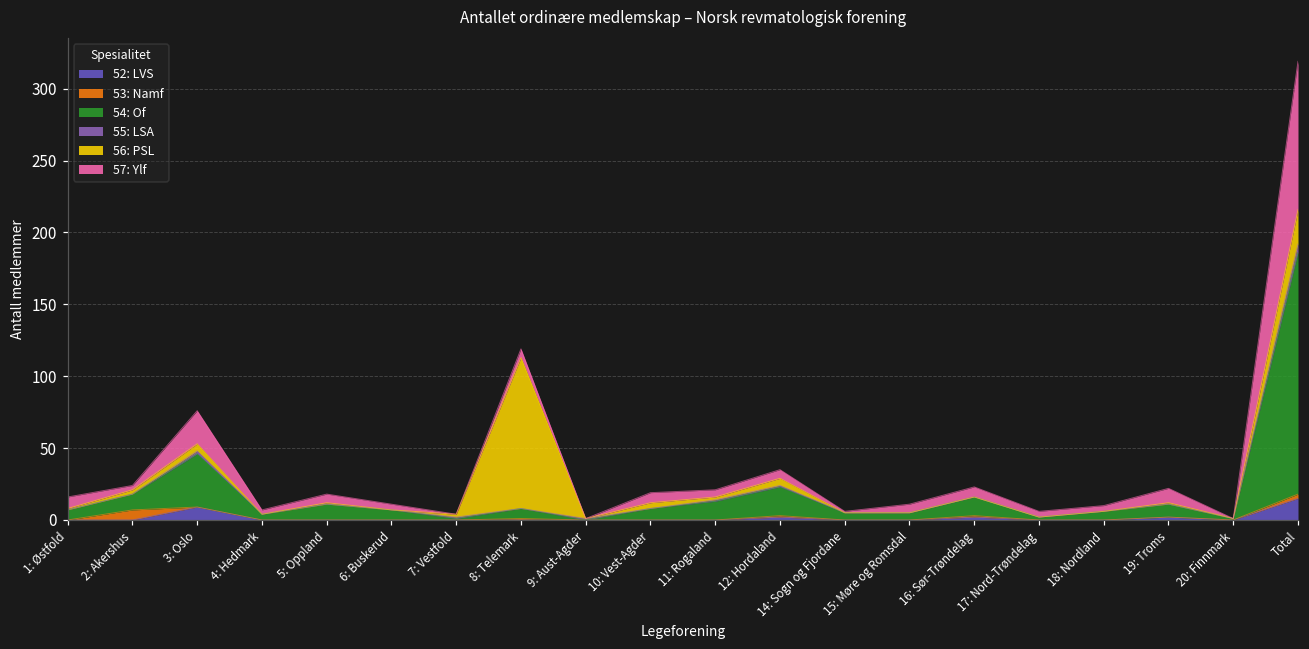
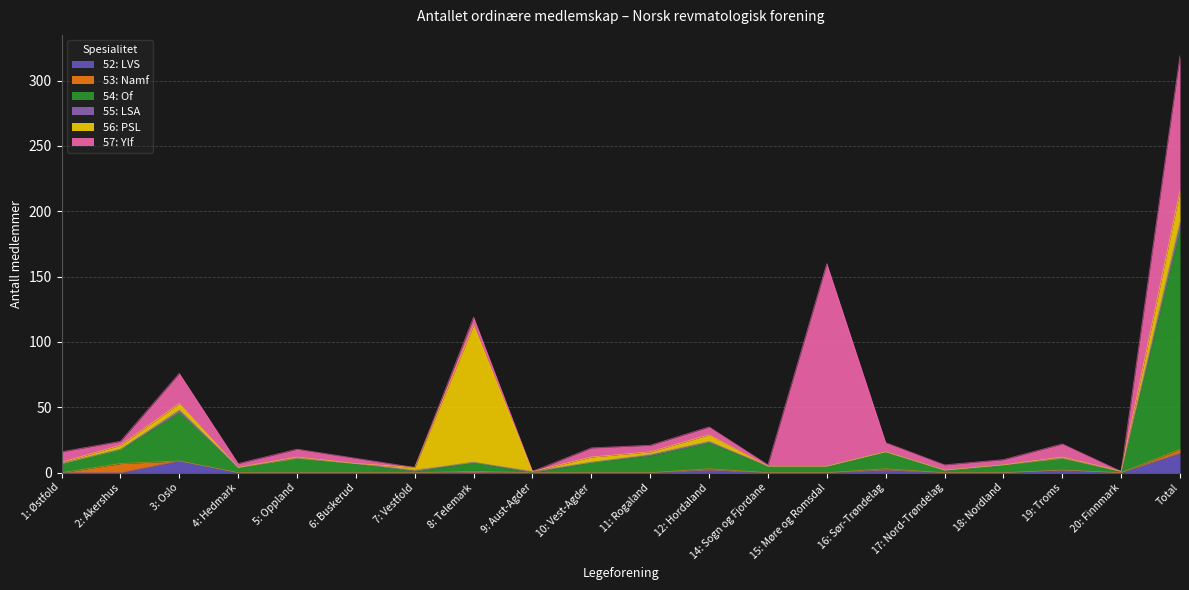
  {
    "53: Namf": {
      "2: Akershus": 7,
      "Total": 3
    },
    "54: Of": {
      "3: Oslo": 37,
      "Total": 168
    },
    "56: PSL": {
      "2: Akershus": 3,
      "3: Oslo": 5,
      "8: Telemark": 105,
      "10: Vest-Agder": 4,
      "11: Rogaland": 2,
      "12: Hordaland": 5,
      "Total": 24
    },
    "57: Ylf": {
      "1: Østfold": 8,
      "2: Akershus": 3,
      "3: Oslo": 23,
      "4: Hedmark": 3,
      "5: Oppland": 6,
      "6: Buskerud": 4,
      "8: Telemark": 6,
      "10: Vest-Agder": 7,
      "11: Rogaland": 5,
      "12: Hordaland": 6,
-     "15: Møre og Romsdal": 6,
+     "15: Møre og Romsdal": 155,
      "16: Sør-Trøndelag": 7,
      "17: Nord-Trøndelag": 4,
      "18: Nordland": 4,
      "19: Troms": 10,
      "Total": 103
    }
  }
